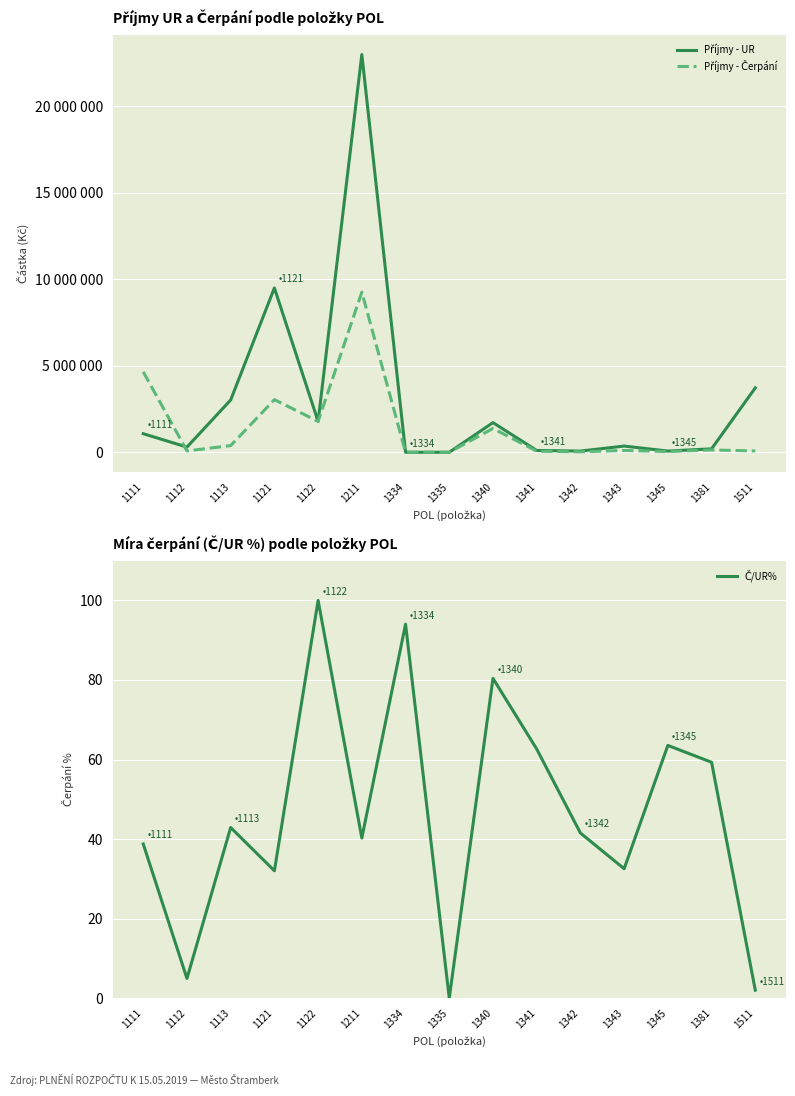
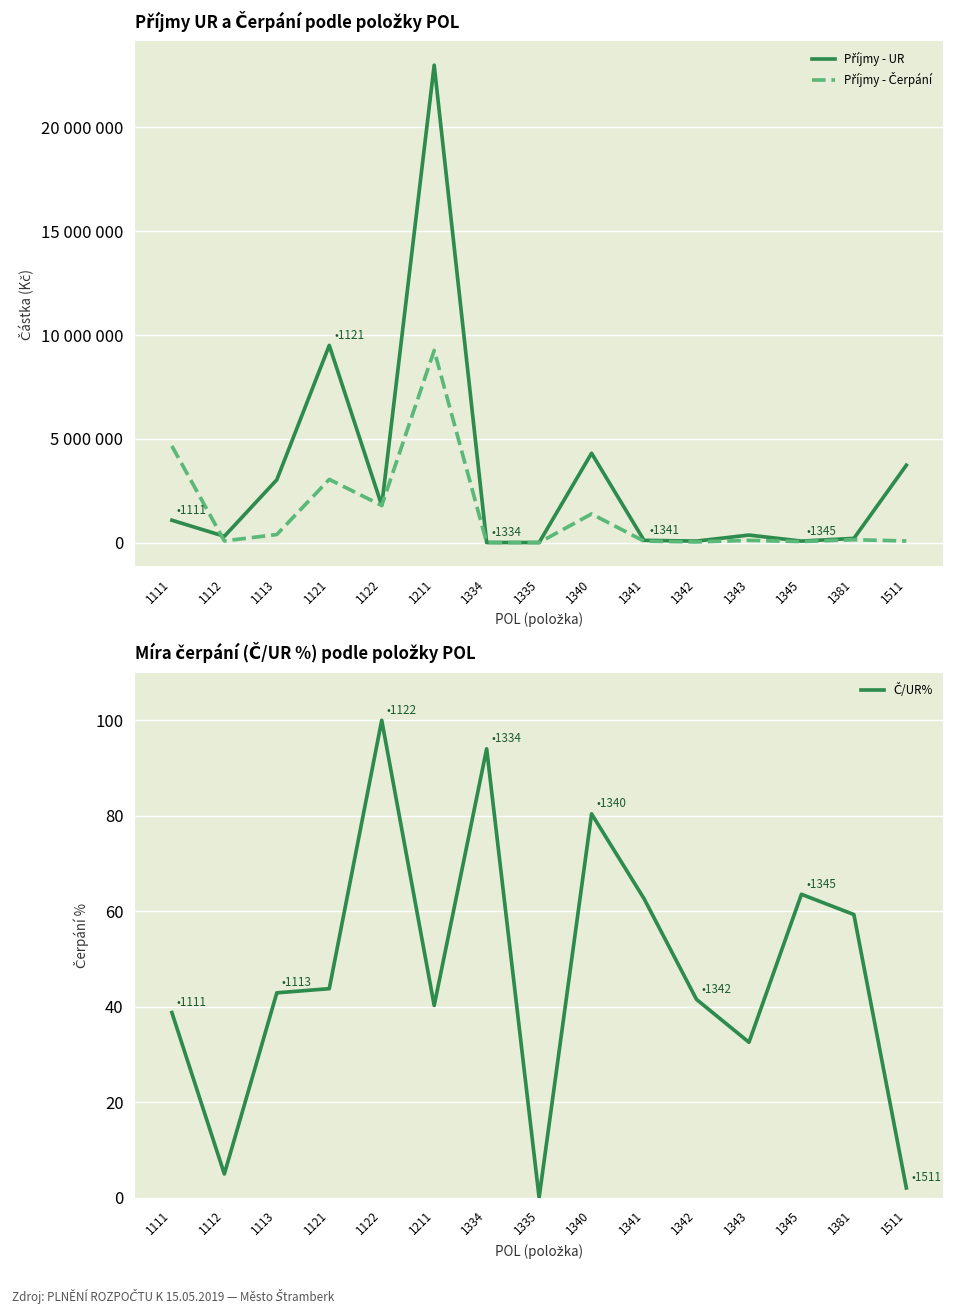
  {
    "Příjmy UR a Čerpání podle položky POL": {
      "Příjmy - UR": {
        "1112": 300000,
        "1113": 3000000,
        "1211": 23000000,
-       "1340": 1700000,
+       "1340": 4300000,
        "1343": 400000,
        "1511": 3700000
      },
      "Příjmy - Čerpání": {
        "1111": 4700000,
        "1112": 100000,
        "1113": 400000,
        "1121": 3000000,
        "1211": 9300000,
        "1340": 1400000,
        "1343": 100000,
        "1511": 100000
      }
    },
    "Míra čerpání (Č/UR %) podle položky POL": {
      "1112": 5,
-     "1121": 32,
+     "1121": 44,
      "1211": 40,
      "1335": 0,
      "1341": 63,
      "1343": 33,
      "1381": 59
    }
  }
